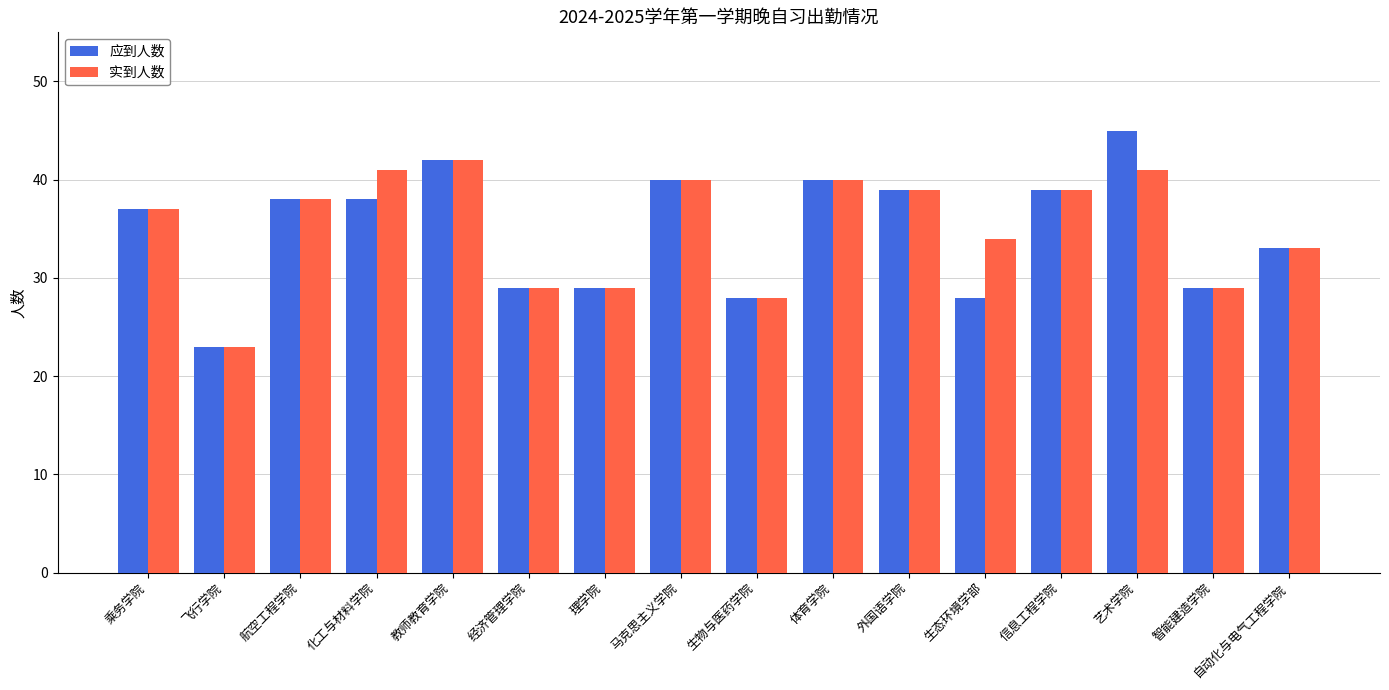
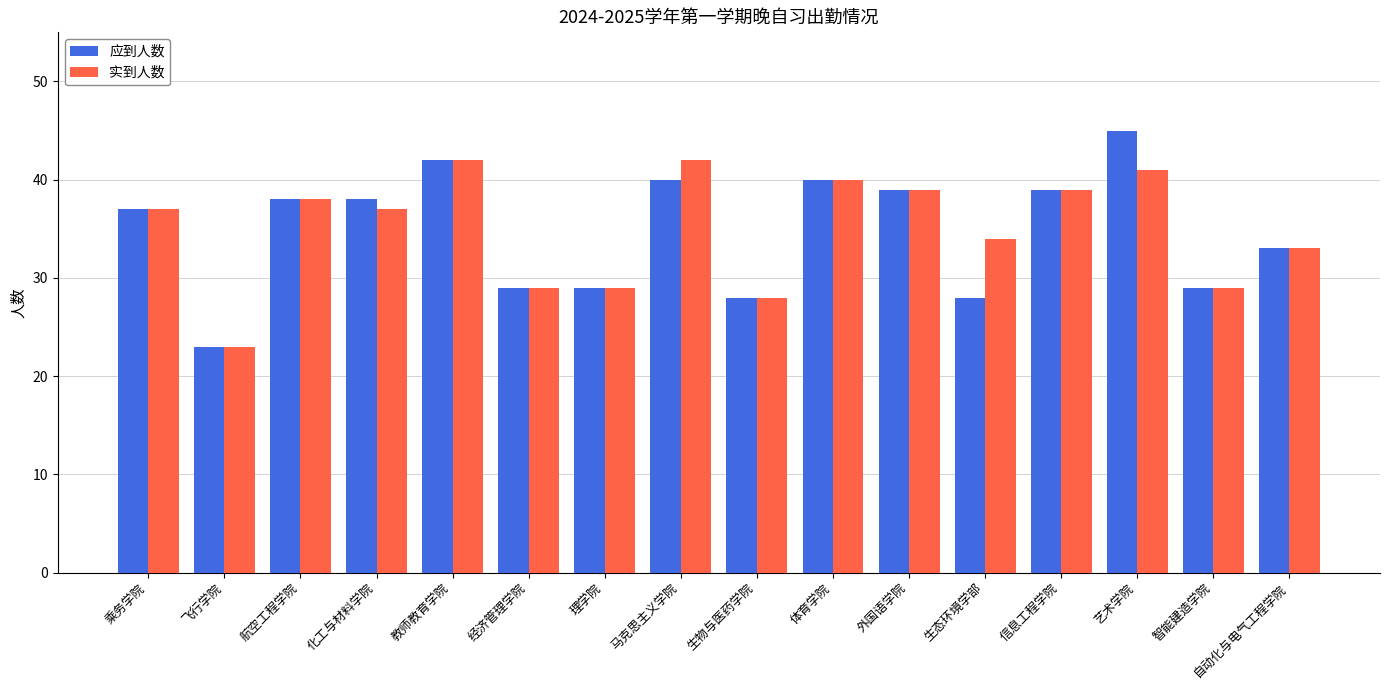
  {
    "应到人数": {
      "乘务学院": 37,
      "飞行学院": 23,
      "航空工程学院": 38,
      "化工与材料学院": 38,
      "教师教育学院": 42,
      "经济管理学院": 29,
      "理学院": 29,
      "马克思主义学院": 40,
      "生物与医药学院": 28,
      "体育学院": 40,
      "外国语学院": 39,
      "生态环境学部": 28,
      "信息工程学院": 39,
      "艺术学院": 45,
      "智能建造学院": 29,
      "自动化与电气工程学院": 33
    },
    "实到人数": {
      "乘务学院": 37,
      "飞行学院": 23,
      "航空工程学院": 38,
-     "化工与材料学院": 41,
+     "化工与材料学院": 37,
      "教师教育学院": 42,
      "经济管理学院": 29,
      "理学院": 29,
-     "马克思主义学院": 40,
+     "马克思主义学院": 42,
      "生物与医药学院": 28,
      "体育学院": 40,
      "外国语学院": 39,
      "生态环境学部": 34,
      "信息工程学院": 39,
      "艺术学院": 41,
      "智能建造学院": 29,
      "自动化与电气工程学院": 33
    }
  }
